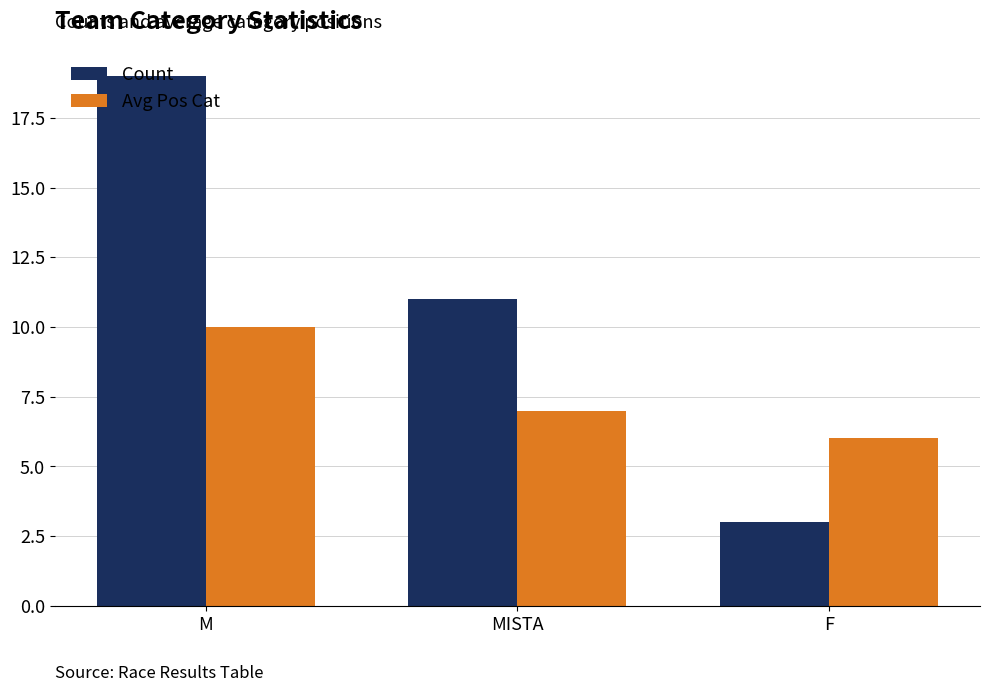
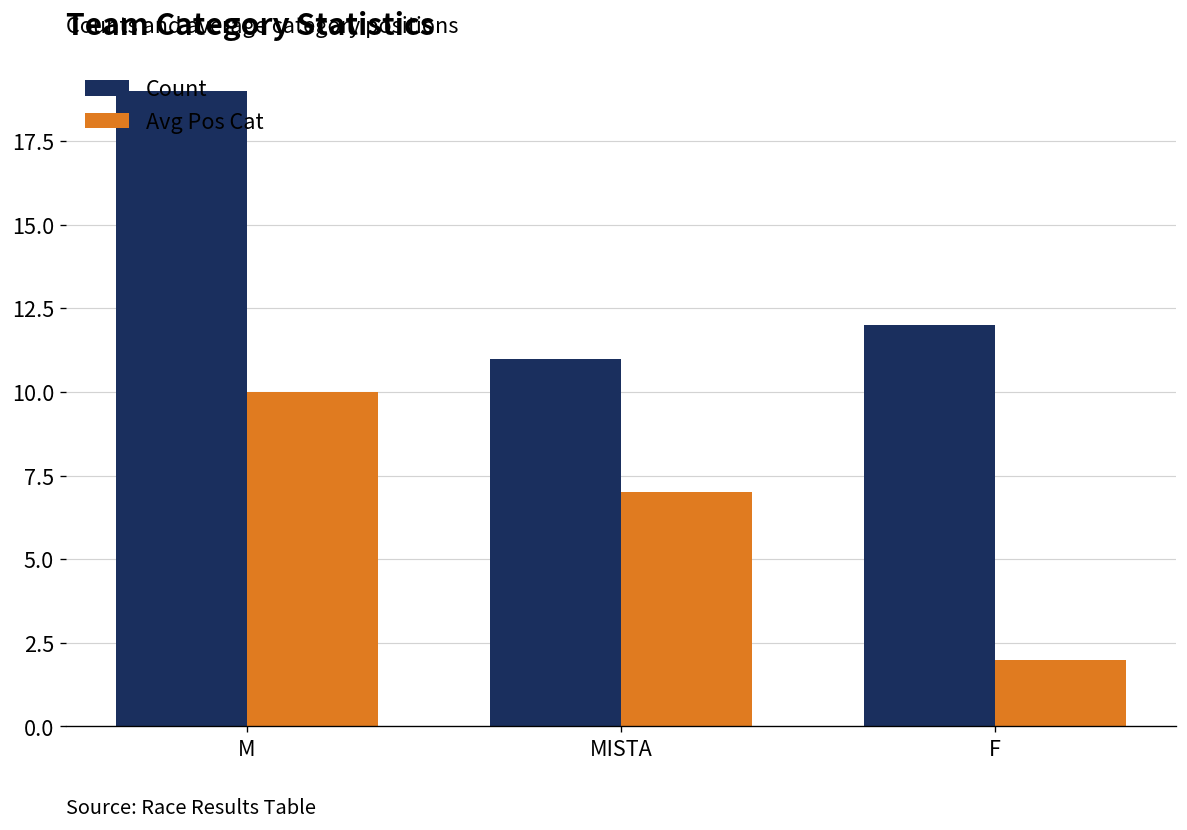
  {
    "Count": {
      "M": 19,
      "MISTA": 11,
-     "F": 3
+     "F": 12
    },
    "Avg Pos Cat": {
      "M": 10,
      "MISTA": 7,
-     "F": 6
+     "F": 2
    }
  }
